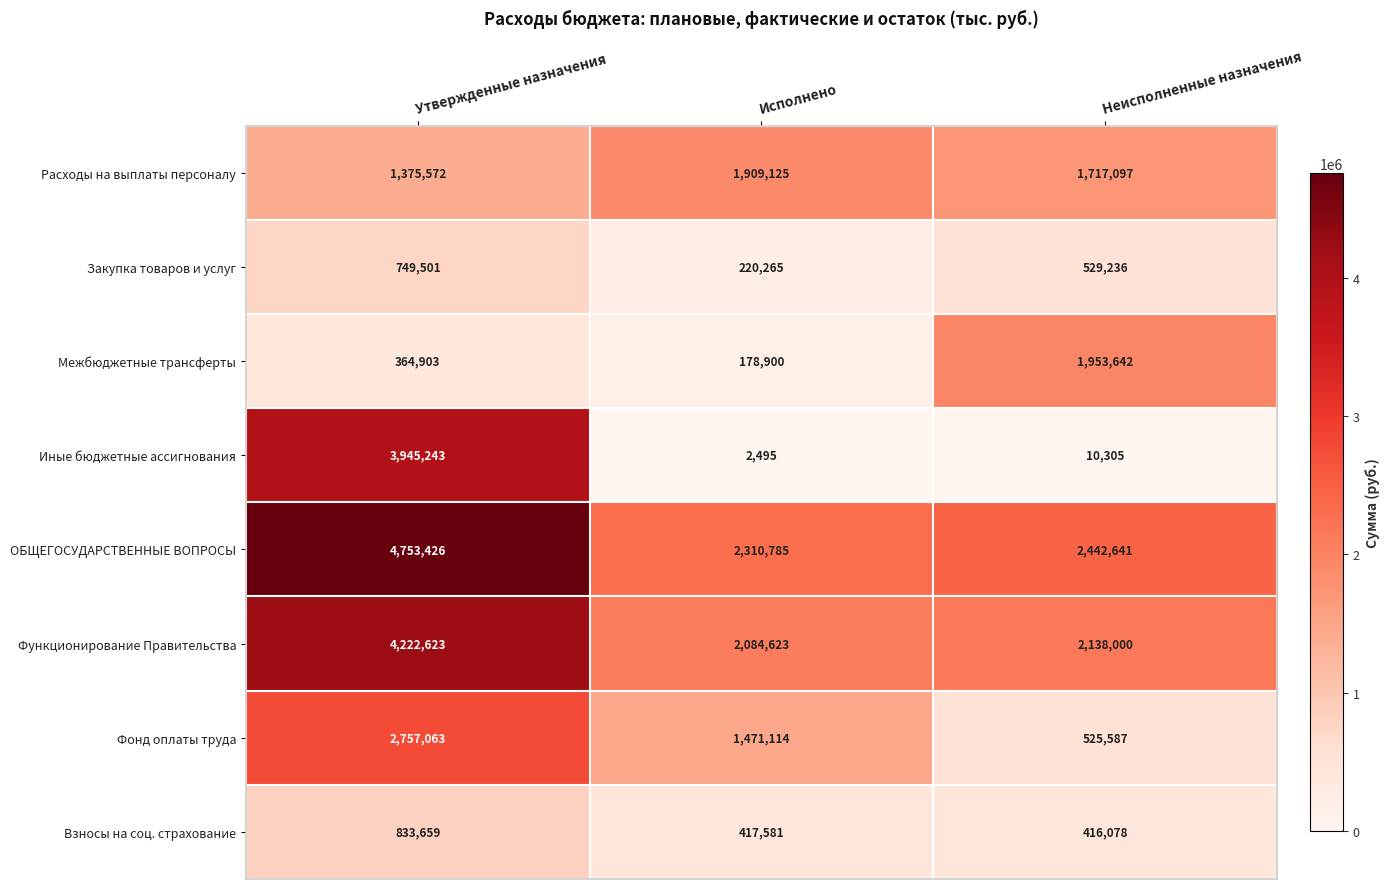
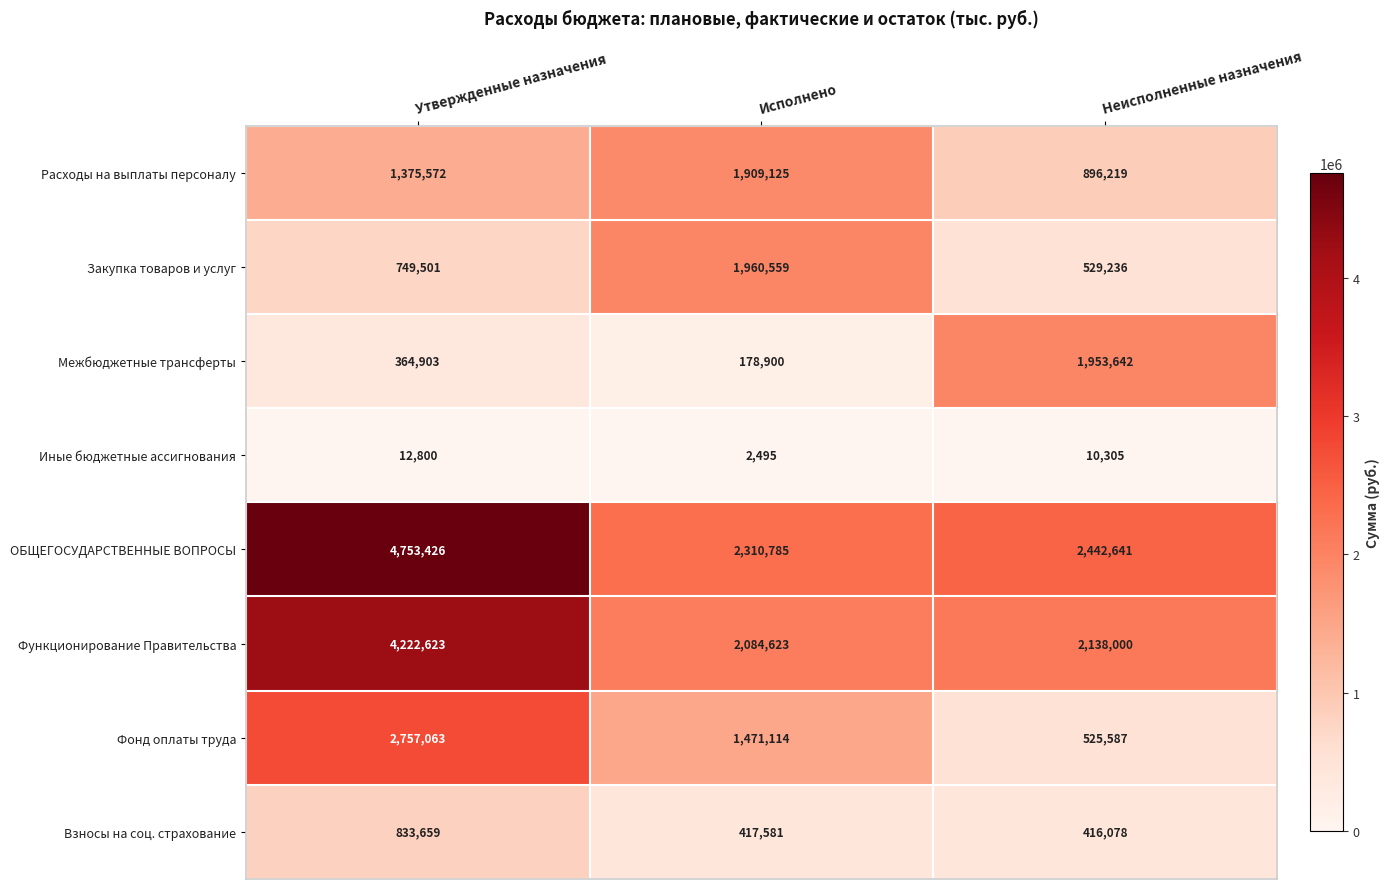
  {
    "Расходы на выплаты персоналу": {
      "Утвержденные назначения": "1,375,572",
      "Исполнено": "1,909,125",
-     "Неисполненные назначения": "1,717,097"
+     "Неисполненные назначения": "896,219"
    },
    "Закупка товаров и услуг": {
      "Утвержденные назначения": "749,501",
-     "Исполнено": "220,265",
+     "Исполнено": "1,960,559",
      "Неисполненные назначения": "529,236"
    },
    "Межбюджетные трансферты": {
      "Утвержденные назначения": "364,903",
      "Исполнено": "178,900",
      "Неисполненные назначения": "1,953,642"
    },
    "Иные бюджетные ассигнования": {
-     "Утвержденные назначения": "3,945,243",
+     "Утвержденные назначения": "12,800",
      "Исполнено": "2,495",
      "Неисполненные назначения": "10,305"
    },
    "ОБЩЕГОСУДАРСТВЕННЫЕ ВОПРОСЫ": {
      "Утвержденные назначения": "4,753,426",
      "Исполнено": "2,310,785",
      "Неисполненные назначения": "2,442,641"
    },
    "Функционирование Правительства": {
      "Утвержденные назначения": "4,222,623",
      "Исполнено": "2,084,623",
      "Неисполненные назначения": "2,138,000"
    },
    "Фонд оплаты труда": {
      "Утвержденные назначения": "2,757,063",
      "Исполнено": "1,471,114",
      "Неисполненные назначения": "525,587"
    },
    "Взносы на соц. страхование": {
      "Утвержденные назначения": "833,659",
      "Исполнено": "417,581",
      "Неисполненные назначения": "416,078"
    }
  }
